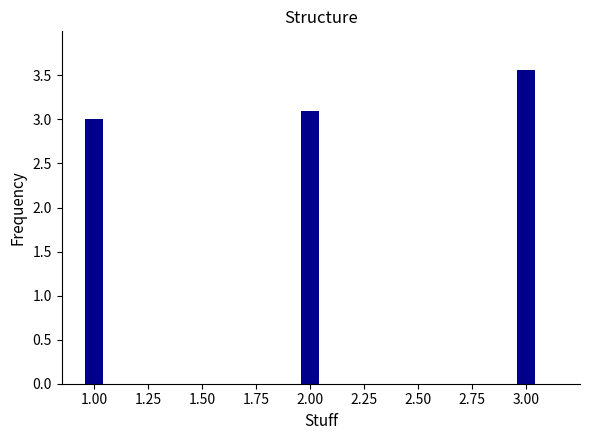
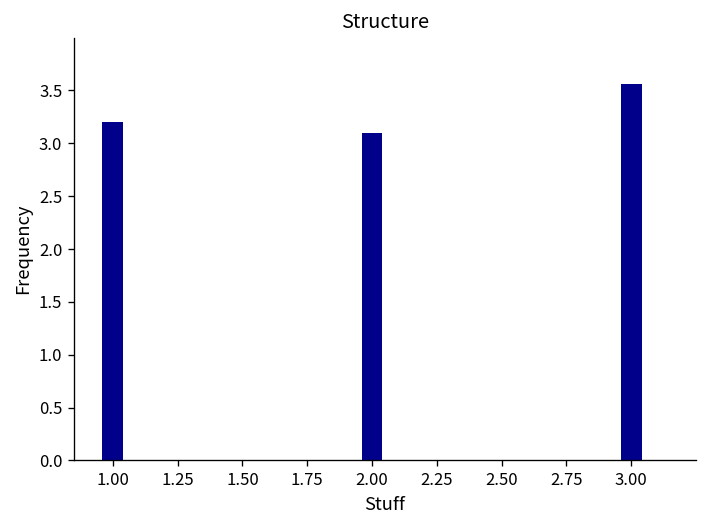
  {
-   "1.00": 3.0,
+   "1.00": 3.2,
    "2.00": 3.1,
    "3.00": 3.6
  }
